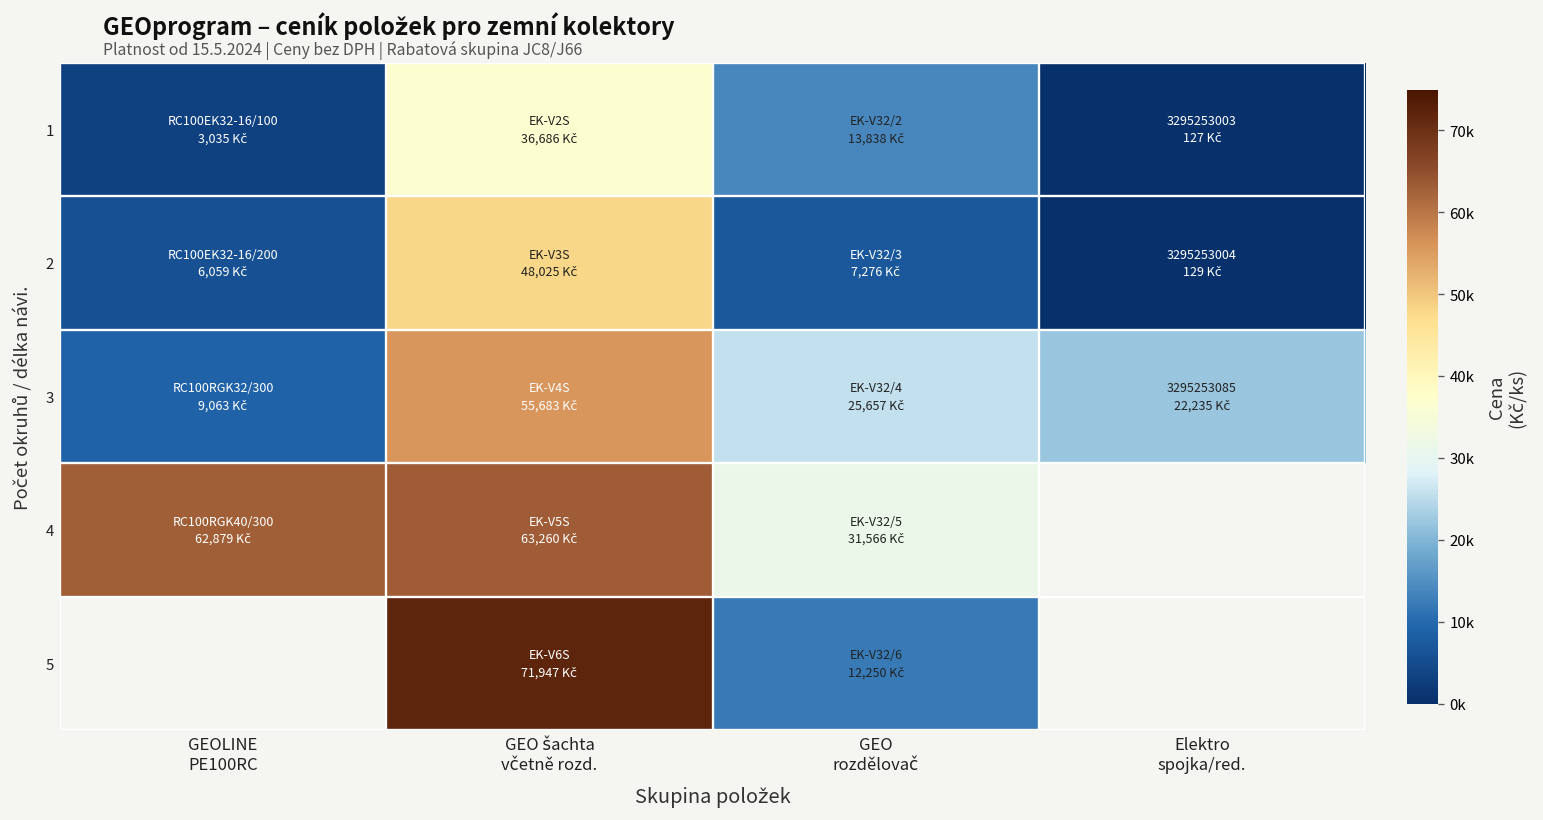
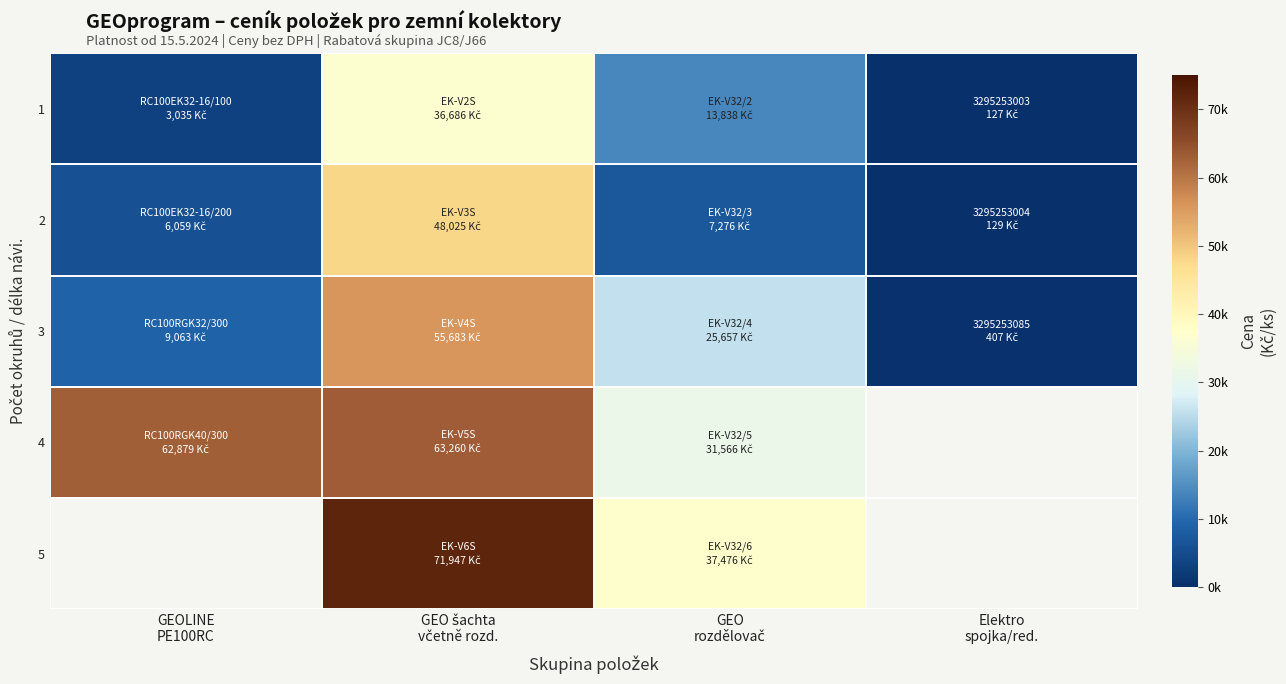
  {
    "1": {
      "GEO šachta včetně rozd.": "36,686"
    },
    "2": {
      "GEO šachta včetně rozd.": "48,025"
    },
    "3": {
      "GEO šachta včetně rozd.": "55,683",
-     "Elektro spojka/red.": "22,235"
+     "Elektro spojka/red.": "407"
    },
    "4": {
      "GEO šachta včetně rozd.": "63,260"
    },
    "5": {
      "GEO šachta včetně rozd.": "71,947",
-     "GEO rozdělovač": "12,250"
+     "GEO rozdělovač": "37,476"
    }
  }
